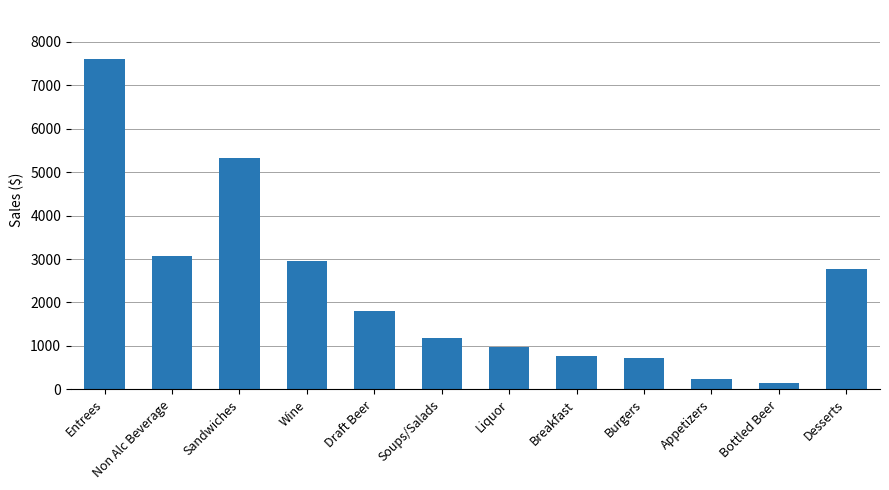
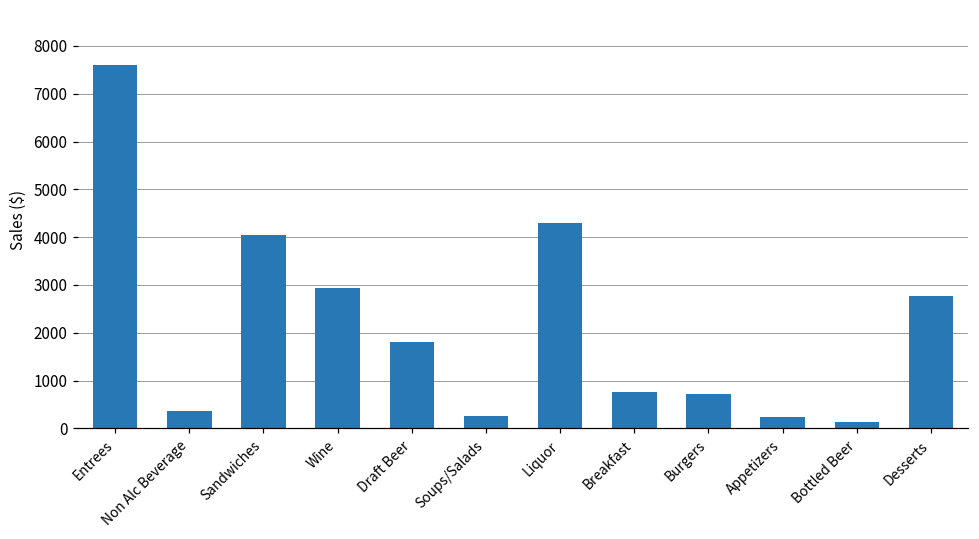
  {
    "Entrees": 7600,
-   "Non Alc Beverage": 3100,
-   "Sandwiches": 5300,
+   "Non Alc Beverage": 400,
+   "Sandwiches": 4000,
    "Wine": 2900,
    "Draft Beer": 1800,
-   "Soups/Salads": 1200,
-   "Liquor": 1000,
+   "Soups/Salads": 200,
+   "Liquor": 4300,
    "Breakfast": 800,
    "Burgers": 700,
    "Appetizers": 200,
    "Bottled Beer": 100,
    "Desserts": 2800
  }
